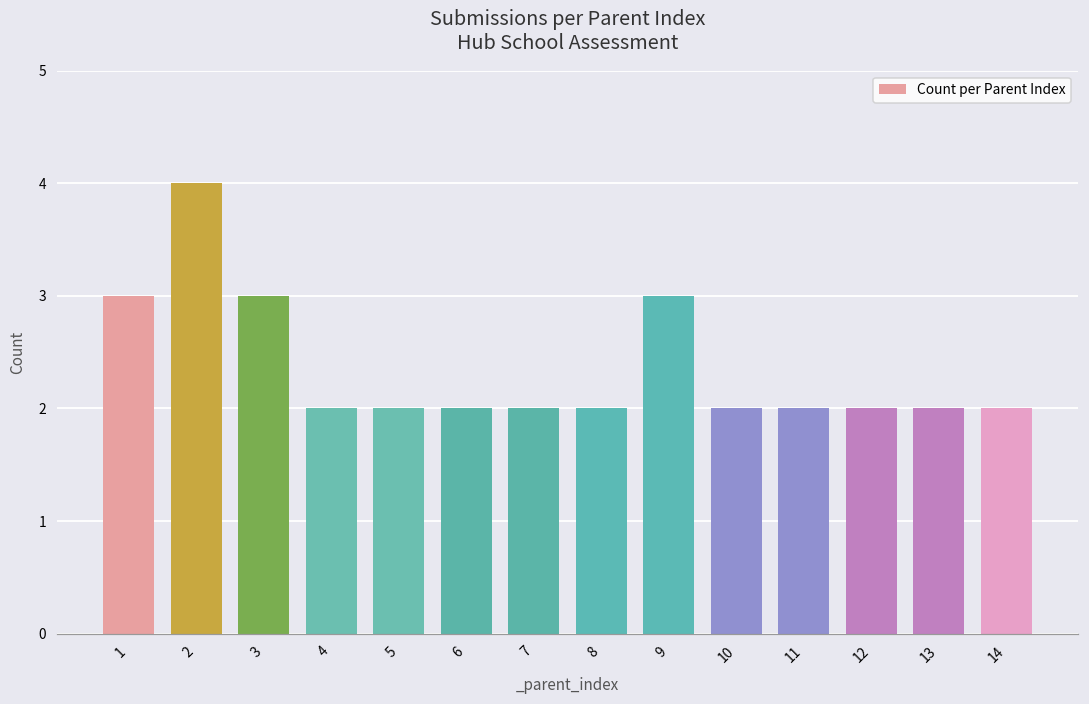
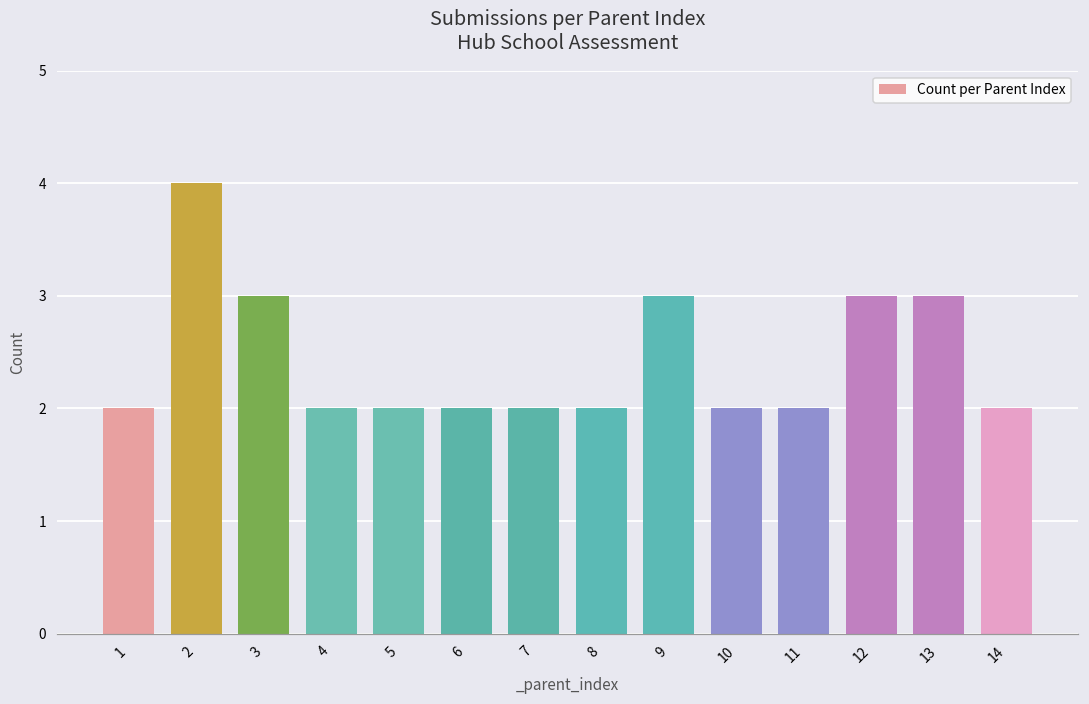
  {
-   "1": 3,
+   "1": 2,
    "2": 4,
    "3": 3,
    "4": 2,
    "5": 2,
    "6": 2,
    "7": 2,
    "8": 2,
    "9": 3,
    "10": 2,
    "11": 2,
-   "12": 2,
-   "13": 2,
+   "12": 3,
+   "13": 3,
    "14": 2
  }
